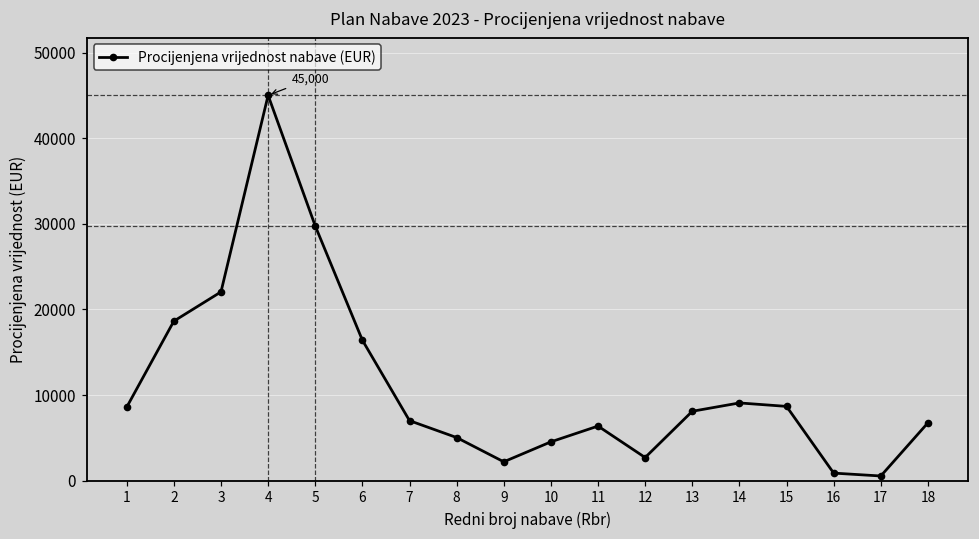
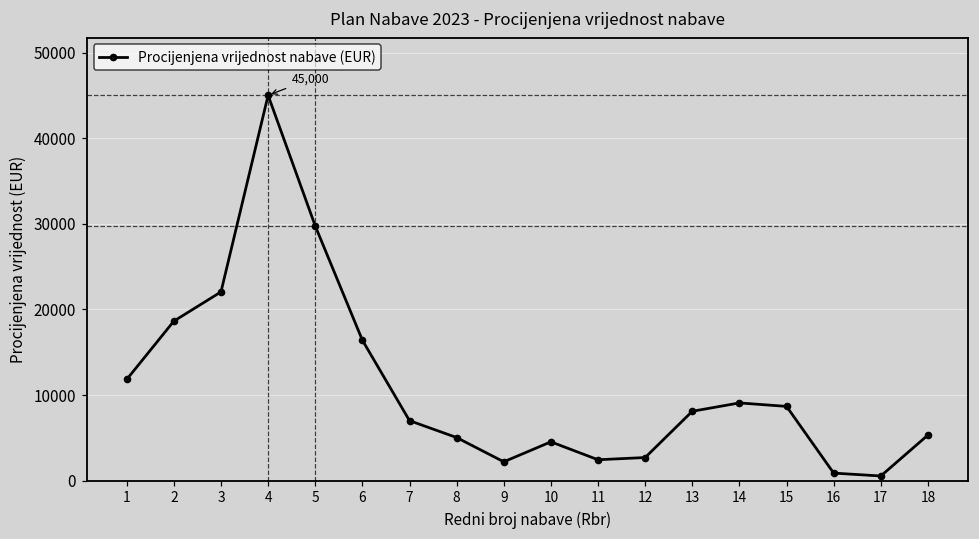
  {
-   "1": 9000,
+   "1": 12000,
    "2": 19000,
    "3": 22000,
    "5": 30000,
    "6": 16000,
    "7": 7000,
    "8": 5000,
    "9": 2000,
    "10": 5000,
-   "11": 6000,
+   "11": 2000,
    "12": 3000,
    "13": 8000,
    "14": 9000,
    "15": 9000,
    "16": 1000,
    "17": 1000,
-   "18": 7000
+   "18": 5000
  }
